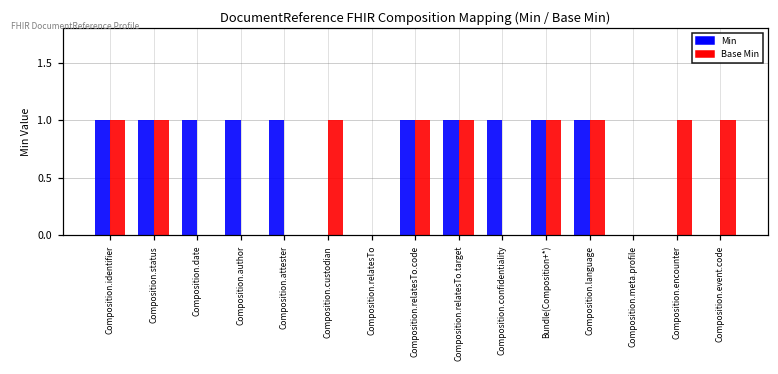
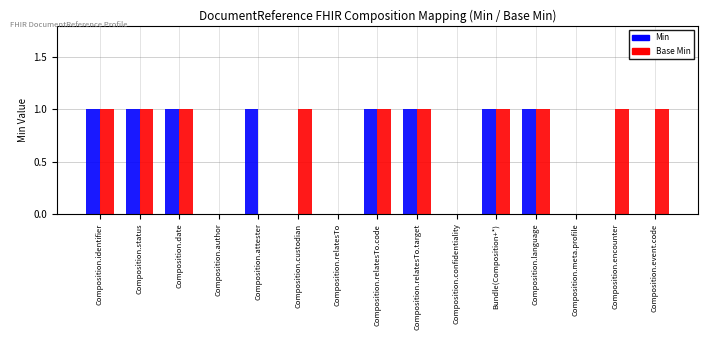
  {
    "Min": {
      "Composition.identifier": 1,
      "Composition.status": 1,
      "Composition.date": 1,
-     "Composition.author": 1,
+     "Composition.author": 0,
      "Composition.attester": 1,
      "Composition.custodian": 0,
      "Composition.relatesTo": 0,
      "Composition.relatesTo.code": 1,
      "Composition.relatesTo.target": 1,
-     "Composition.confidentiality": 1,
+     "Composition.confidentiality": 0,
      "Bundle(Composition+*)": 1,
      "Composition.language": 1,
      "Composition.meta.profile": 0,
      "Composition.encounter": 0,
      "Composition.event.code": 0
    },
    "Base Min": {
      "Composition.identifier": 1,
      "Composition.status": 1,
-     "Composition.date": 0,
+     "Composition.date": 1,
      "Composition.author": 0,
      "Composition.attester": 0,
      "Composition.custodian": 1,
      "Composition.relatesTo": 0,
      "Composition.relatesTo.code": 1,
      "Composition.relatesTo.target": 1,
      "Composition.confidentiality": 0,
      "Bundle(Composition+*)": 1,
      "Composition.language": 1,
      "Composition.meta.profile": 0,
      "Composition.encounter": 1,
      "Composition.event.code": 1
    }
  }
